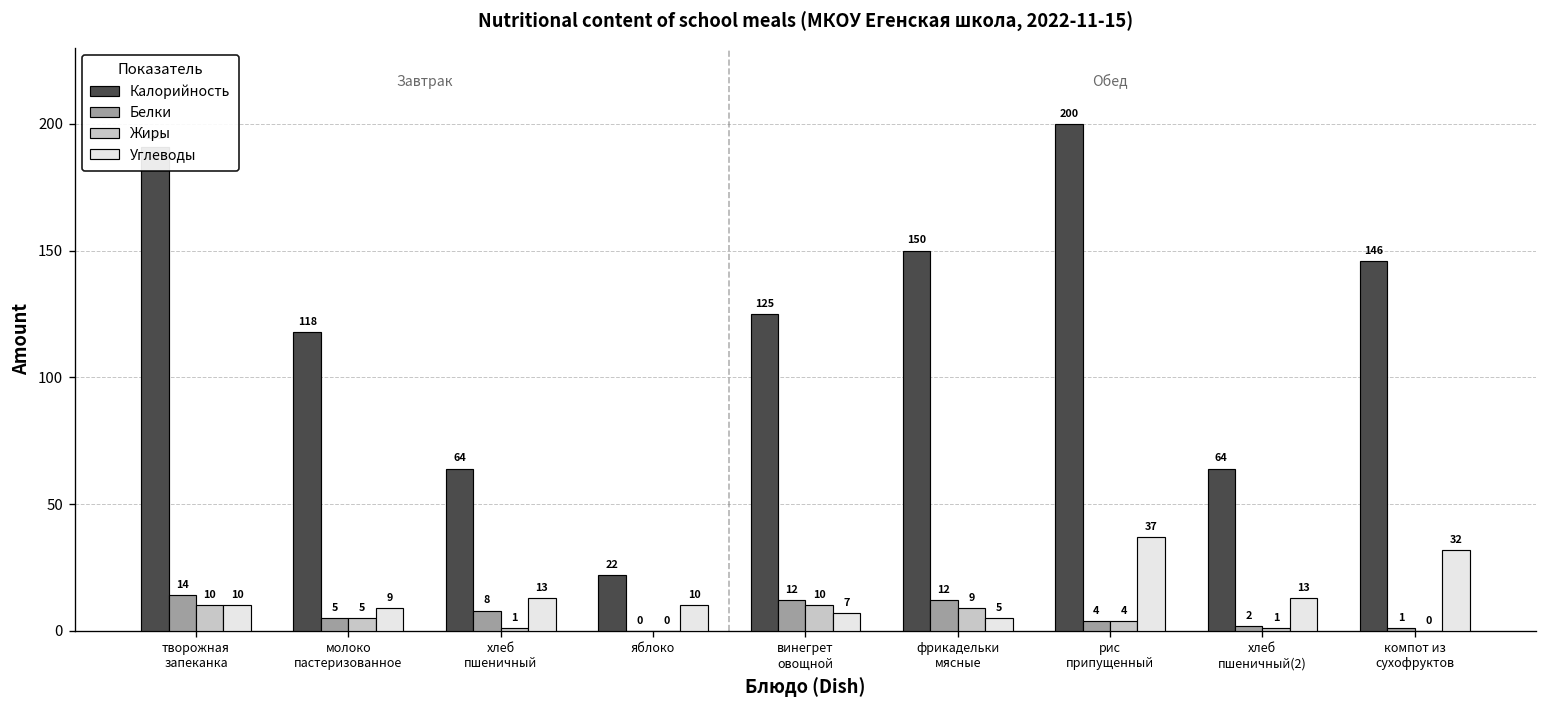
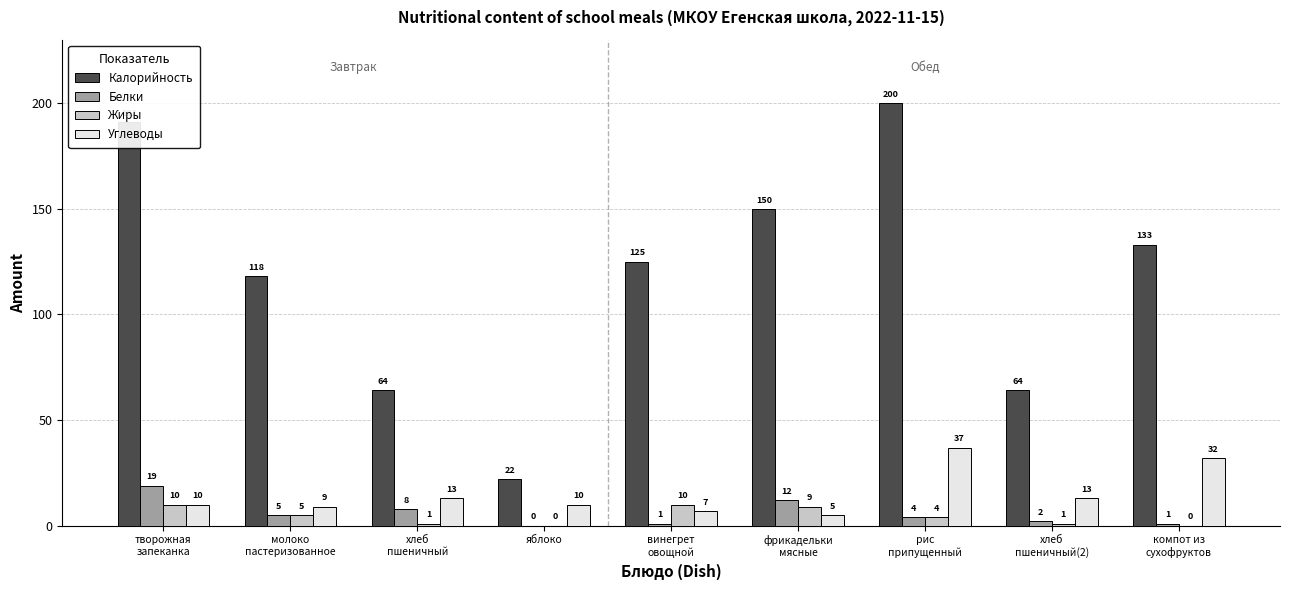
  {
    "Калорийность": {
      "молоко пастеризованное": 118,
      "хлеб пшеничный": 64,
      "яблоко": 22,
      "винегрет овощной": 125,
      "фрикадельки мясные": 150,
      "рис припущенный": 200,
      "хлеб пшеничный(2)": 64,
-     "компот из сухофруктов": 146
+     "компот из сухофруктов": 133
    },
    "Белки": {
-     "творожная запеканка": 14,
+     "творожная запеканка": 19,
      "молоко пастеризованное": 5,
      "хлеб пшеничный": 8,
      "яблоко": 0,
-     "винегрет овощной": 12,
+     "винегрет овощной": 1,
      "фрикадельки мясные": 12,
      "рис припущенный": 4,
      "хлеб пшеничный(2)": 2,
      "компот из сухофруктов": 1
    }
  }
